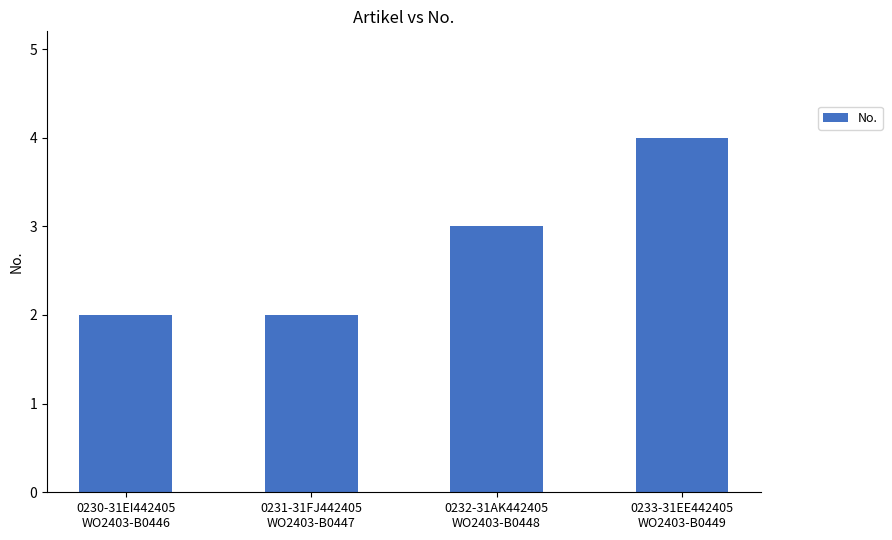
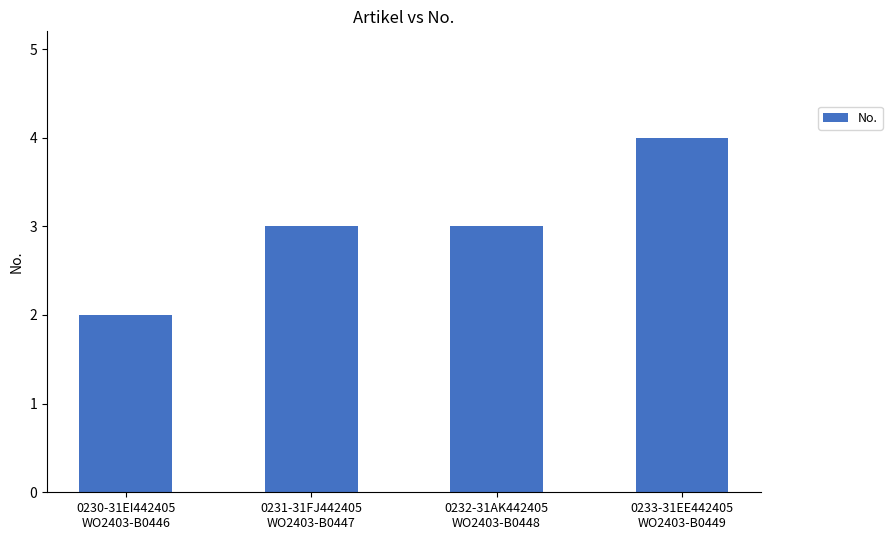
  {
    "0230-31EI442405 WO2403-B0446": 2,
-   "0231-31FJ442405 WO2403-B0447": 2,
+   "0231-31FJ442405 WO2403-B0447": 3,
    "0232-31AK442405 WO2403-B0448": 3,
    "0233-31EE442405 WO2403-B0449": 4
  }
